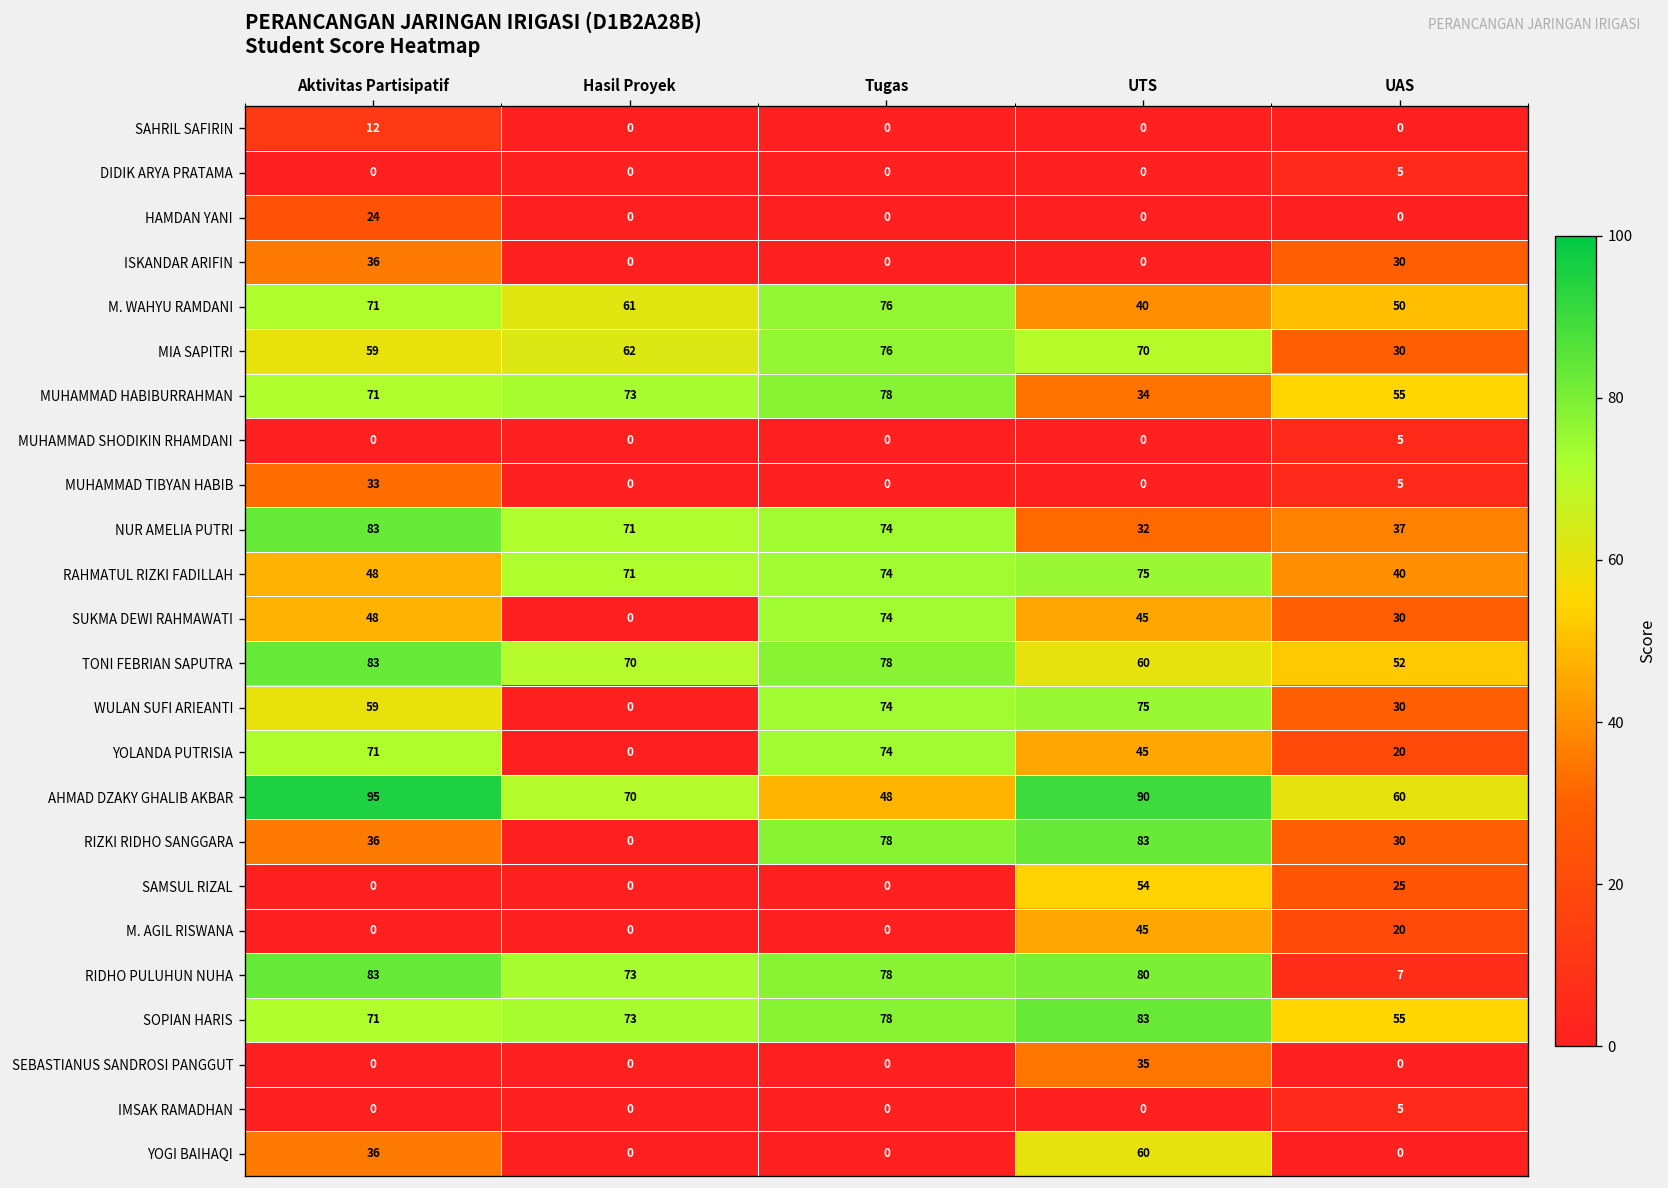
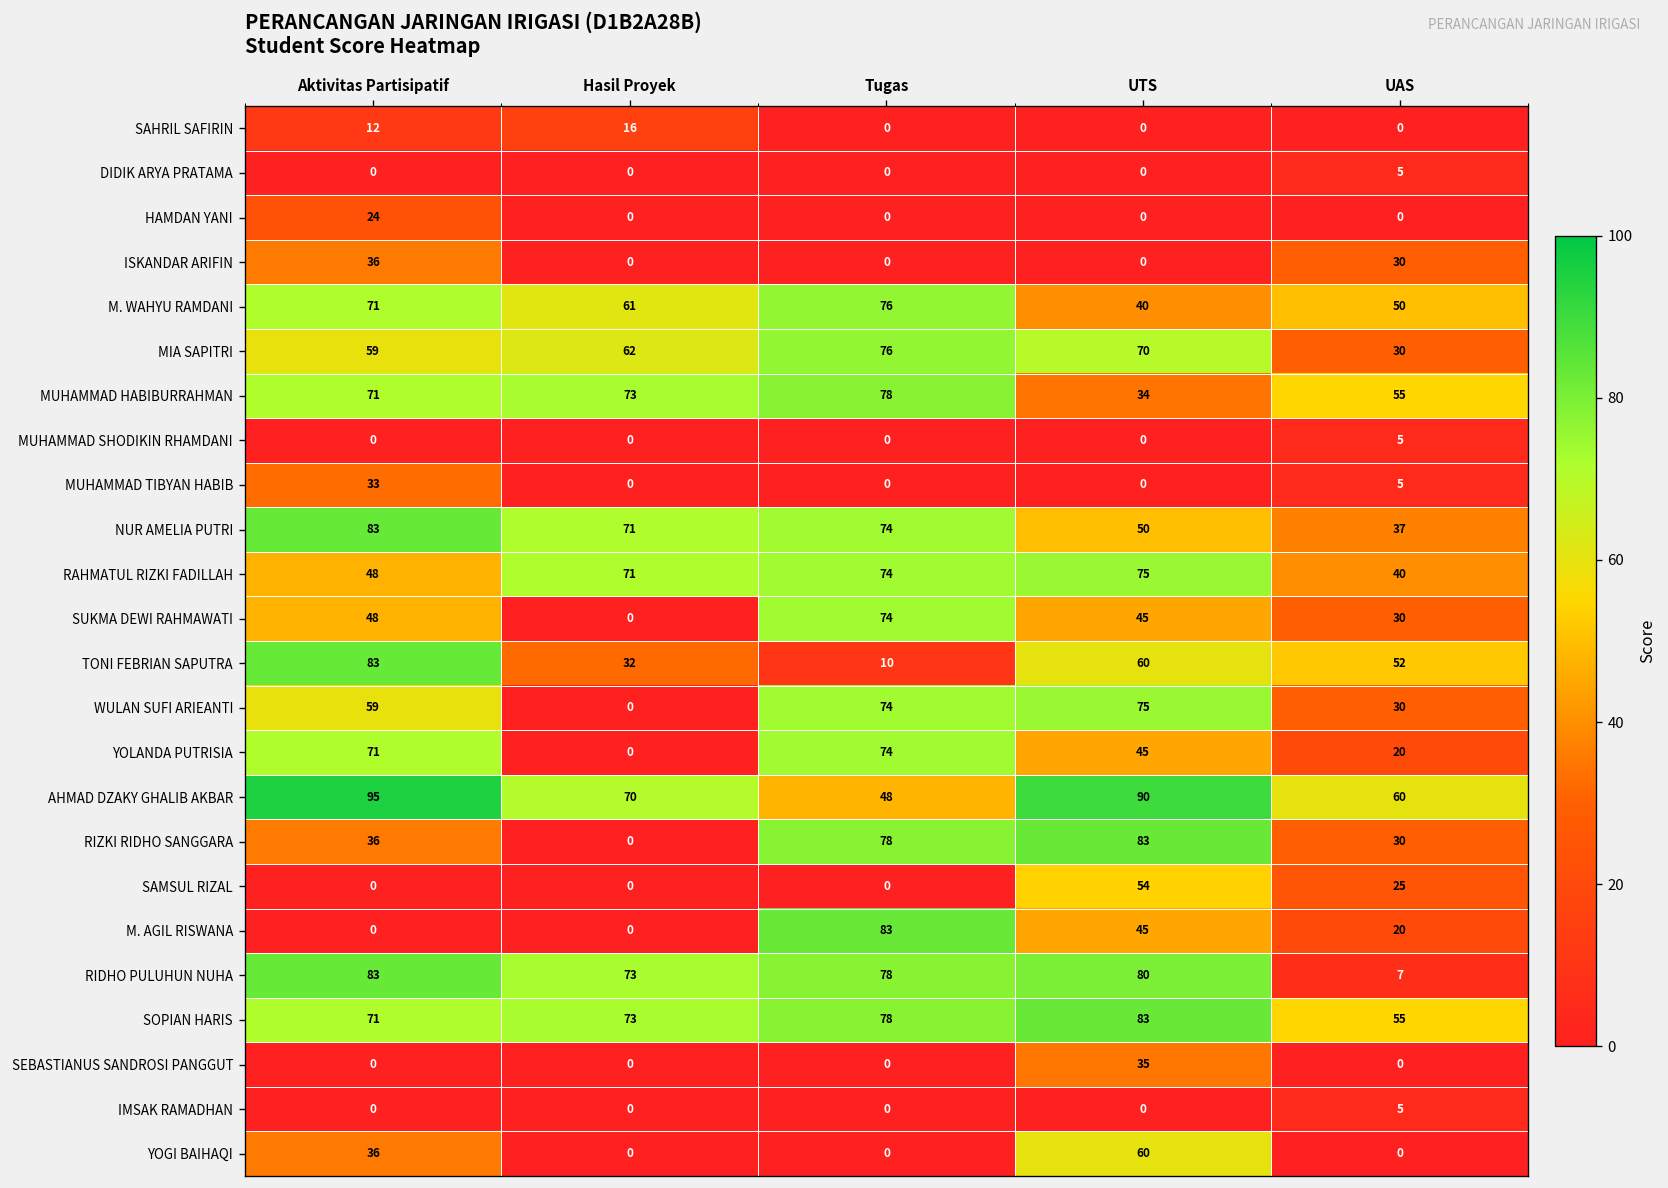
  {
    "SAHRIL SAFIRIN": {
      "Aktivitas Partisipatif": 12,
-     "Hasil Proyek": 0,
+     "Hasil Proyek": 16,
      "Tugas": 0,
      "UTS": 0,
      "UAS": 0
    },
    "DIDIK ARYA PRATAMA": {
      "Aktivitas Partisipatif": 0,
      "Hasil Proyek": 0,
      "Tugas": 0,
      "UTS": 0,
      "UAS": 5
    },
    "HAMDAN YANI": {
      "Aktivitas Partisipatif": 24,
      "Hasil Proyek": 0,
      "Tugas": 0,
      "UTS": 0,
      "UAS": 0
    },
    "ISKANDAR ARIFIN": {
      "Aktivitas Partisipatif": 36,
      "Hasil Proyek": 0,
      "Tugas": 0,
      "UTS": 0,
      "UAS": 30
    },
    "M. WAHYU RAMDANI": {
      "Aktivitas Partisipatif": 71,
      "Hasil Proyek": 61,
      "Tugas": 76,
      "UTS": 40,
      "UAS": 50
    },
    "MIA SAPITRI": {
      "Aktivitas Partisipatif": 59,
      "Hasil Proyek": 62,
      "Tugas": 76,
      "UTS": 70,
      "UAS": 30
    },
    "MUHAMMAD HABIBURRAHMAN": {
      "Aktivitas Partisipatif": 71,
      "Hasil Proyek": 73,
      "Tugas": 78,
      "UTS": 34,
      "UAS": 55
    },
    "MUHAMMAD SHODIKIN RHAMDANI": {
      "Aktivitas Partisipatif": 0,
      "Hasil Proyek": 0,
      "Tugas": 0,
      "UTS": 0,
      "UAS": 5
    },
    "MUHAMMAD TIBYAN HABIB": {
      "Aktivitas Partisipatif": 33,
      "Hasil Proyek": 0,
      "Tugas": 0,
      "UTS": 0,
      "UAS": 5
    },
    "NUR AMELIA PUTRI": {
      "Aktivitas Partisipatif": 83,
      "Hasil Proyek": 71,
      "Tugas": 74,
-     "UTS": 32,
+     "UTS": 50,
      "UAS": 37
    },
    "RAHMATUL RIZKI FADILLAH": {
      "Aktivitas Partisipatif": 48,
      "Hasil Proyek": 71,
      "Tugas": 74,
      "UTS": 75,
      "UAS": 40
    },
    "SUKMA DEWI RAHMAWATI": {
      "Aktivitas Partisipatif": 48,
      "Hasil Proyek": 0,
      "Tugas": 74,
      "UTS": 45,
      "UAS": 30
    },
    "TONI FEBRIAN SAPUTRA": {
      "Aktivitas Partisipatif": 83,
-     "Hasil Proyek": 70,
-     "Tugas": 78,
+     "Hasil Proyek": 32,
+     "Tugas": 10,
      "UTS": 60,
      "UAS": 52
    },
    "WULAN SUFI ARIEANTI": {
      "Aktivitas Partisipatif": 59,
      "Hasil Proyek": 0,
      "Tugas": 74,
      "UTS": 75,
      "UAS": 30
    },
    "YOLANDA PUTRISIA": {
      "Aktivitas Partisipatif": 71,
      "Hasil Proyek": 0,
      "Tugas": 74,
      "UTS": 45,
      "UAS": 20
    },
    "AHMAD DZAKY GHALIB AKBAR": {
      "Aktivitas Partisipatif": 95,
      "Hasil Proyek": 70,
      "Tugas": 48,
      "UTS": 90,
      "UAS": 60
    },
    "RIZKI RIDHO SANGGARA": {
      "Aktivitas Partisipatif": 36,
      "Hasil Proyek": 0,
      "Tugas": 78,
      "UTS": 83,
      "UAS": 30
    },
    "SAMSUL RIZAL": {
      "Aktivitas Partisipatif": 0,
      "Hasil Proyek": 0,
      "Tugas": 0,
      "UTS": 54,
      "UAS": 25
    },
    "M. AGIL RISWANA": {
      "Aktivitas Partisipatif": 0,
      "Hasil Proyek": 0,
-     "Tugas": 0,
+     "Tugas": 83,
      "UTS": 45,
      "UAS": 20
    },
    "RIDHO PULUHUN NUHA": {
      "Aktivitas Partisipatif": 83,
      "Hasil Proyek": 73,
      "Tugas": 78,
      "UTS": 80,
      "UAS": 7
    },
    "SOPIAN HARIS": {
      "Aktivitas Partisipatif": 71,
      "Hasil Proyek": 73,
      "Tugas": 78,
      "UTS": 83,
      "UAS": 55
    },
    "SEBASTIANUS SANDROSI PANGGUT": {
      "Aktivitas Partisipatif": 0,
      "Hasil Proyek": 0,
      "Tugas": 0,
      "UTS": 35,
      "UAS": 0
    },
    "IMSAK RAMADHAN": {
      "Aktivitas Partisipatif": 0,
      "Hasil Proyek": 0,
      "Tugas": 0,
      "UTS": 0,
      "UAS": 5
    },
    "YOGI BAIHAQI": {
      "Aktivitas Partisipatif": 36,
      "Hasil Proyek": 0,
      "Tugas": 0,
      "UTS": 60,
      "UAS": 0
    }
  }
